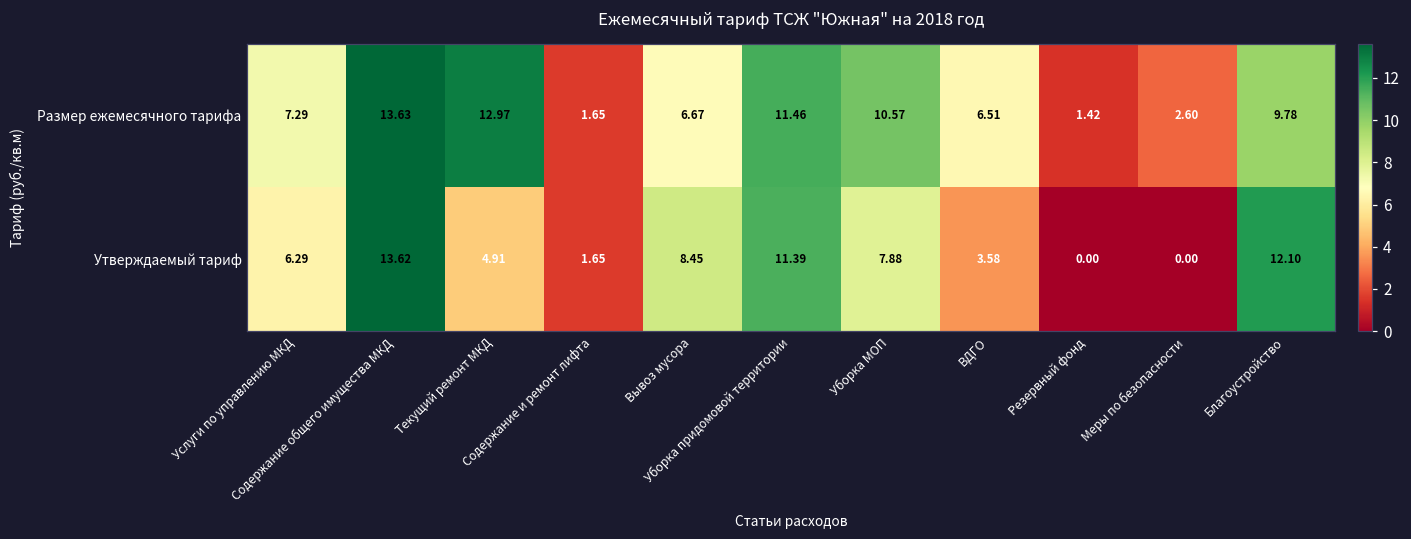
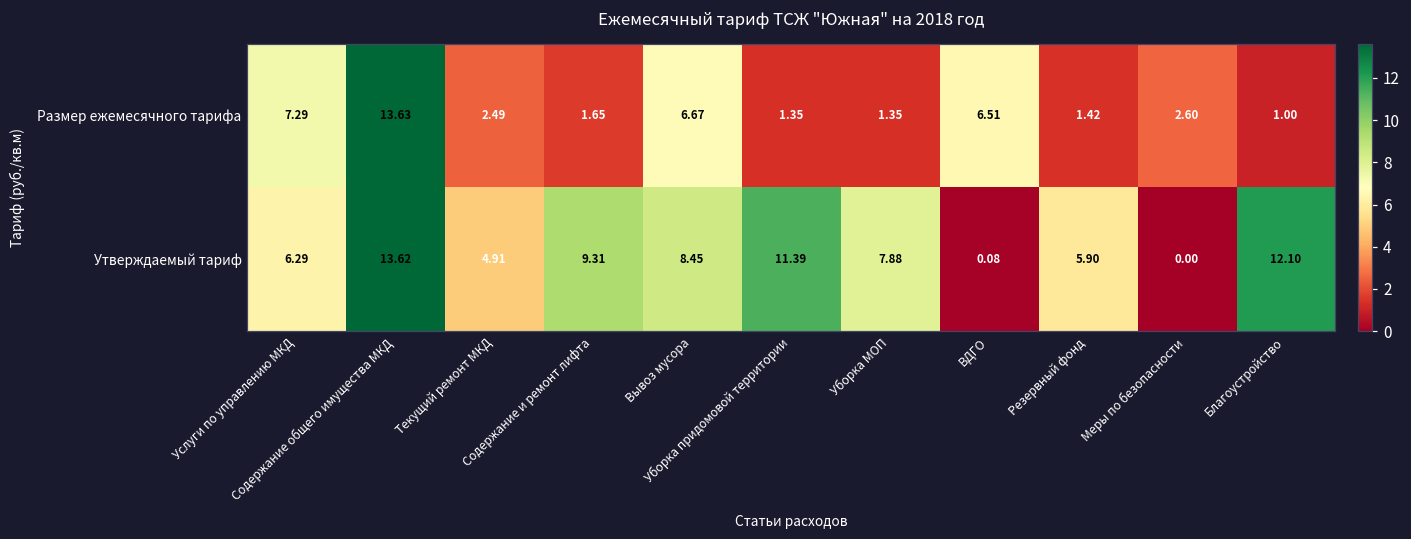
  {
    "Размер ежемесячного тарифа": {
      "Услуги по управлению МКД": 7.29,
      "Содержание общего имущества МКД": 13.63,
-     "Текущий ремонт МКД": 12.97,
+     "Текущий ремонт МКД": 2.49,
      "Содержание и ремонт лифта": 1.65,
      "Вывоз мусора": 6.67,
-     "Уборка придомовой территории": 11.46,
-     "Уборка МОП": 10.57,
+     "Уборка придомовой территории": 1.35,
+     "Уборка МОП": 1.35,
      "ВДГО": 6.51,
      "Резервный фонд": 1.42,
      "Меры по безопасности": 2.60,
-     "Благоустройство": 9.78
+     "Благоустройство": 1.00
    },
    "Утверждаемый тариф": {
      "Услуги по управлению МКД": 6.29,
      "Содержание общего имущества МКД": 13.62,
      "Текущий ремонт МКД": 4.91,
-     "Содержание и ремонт лифта": 1.65,
+     "Содержание и ремонт лифта": 9.31,
      "Вывоз мусора": 8.45,
      "Уборка придомовой территории": 11.39,
      "Уборка МОП": 7.88,
-     "ВДГО": 3.58,
-     "Резервный фонд": 0.00,
+     "ВДГО": 0.08,
+     "Резервный фонд": 5.90,
      "Меры по безопасности": 0.00,
      "Благоустройство": 12.10
    }
  }
